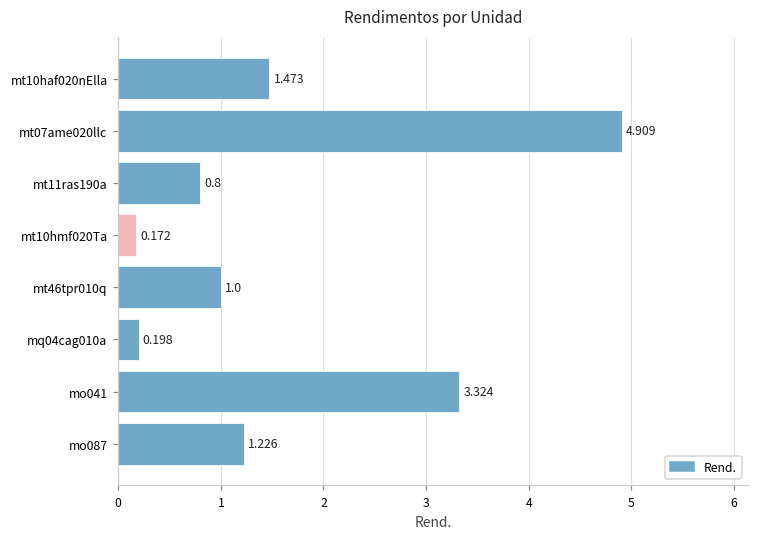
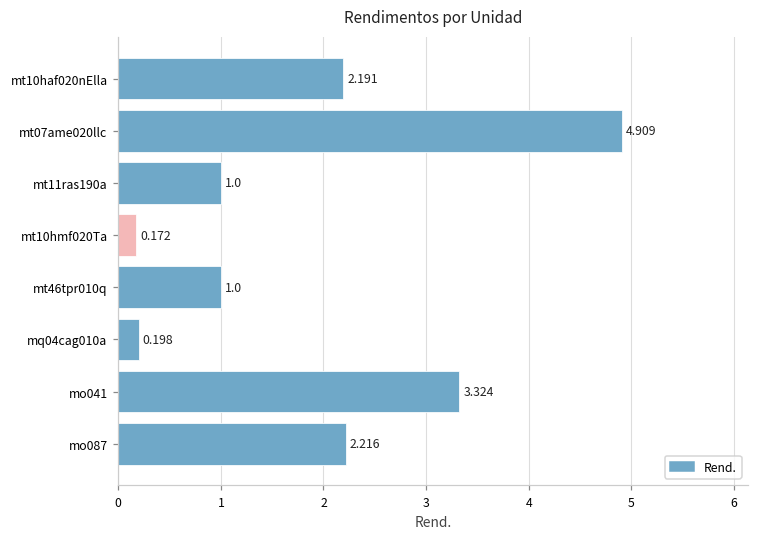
  {
-   "mt10haf020nElla": 1.473,
+   "mt10haf020nElla": 2.191,
    "mt07ame020llc": 4.909,
-   "mt11ras190a": 0.8,
+   "mt11ras190a": 1.0,
    "mt10hmf020Ta": 0.172,
    "mt46tpr010q": 1.0,
    "mq04cag010a": 0.198,
    "mo041": 3.324,
-   "mo087": 1.226
+   "mo087": 2.216
  }
